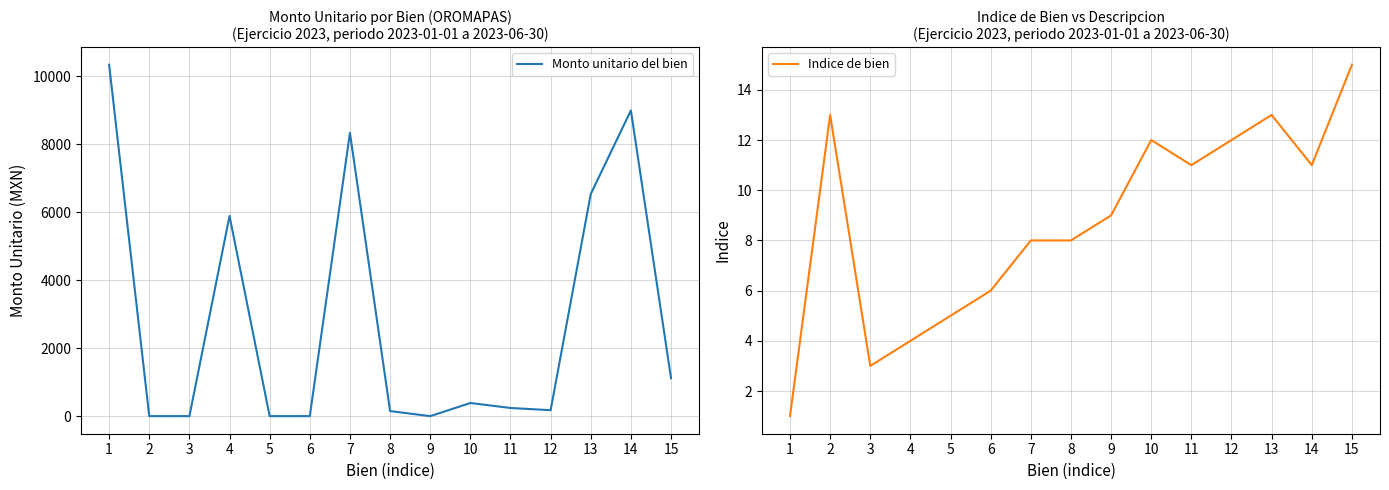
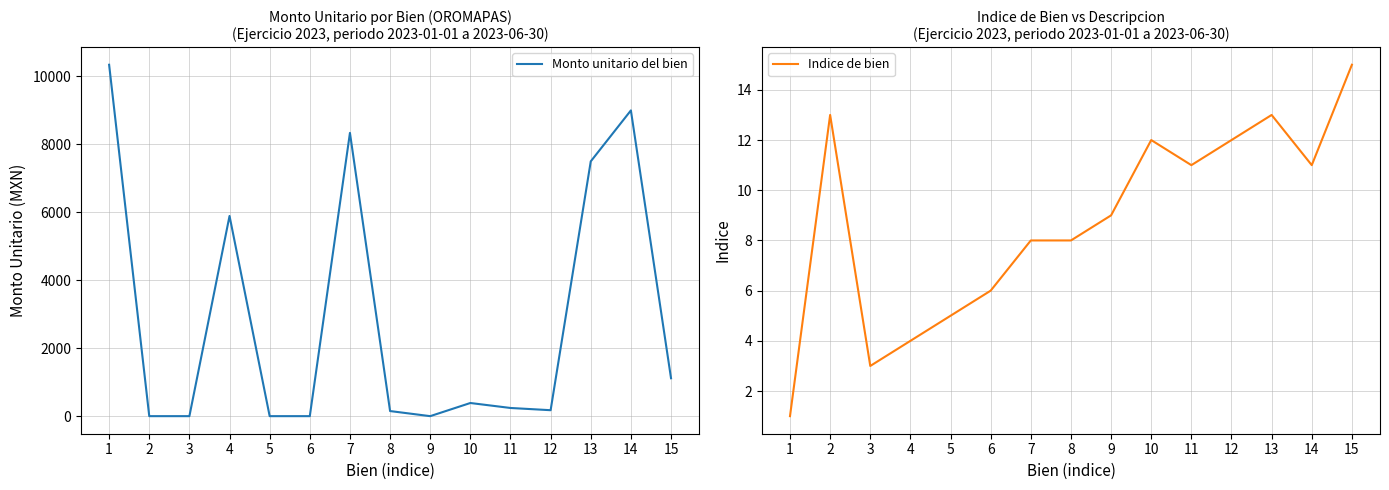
  {
    "Monto Unitario por Bien (OROMAPAS) (Ejercicio 2023, periodo 2023-01-01 a 2023-06-30)": {
      "1": 10300,
      "2": 0,
      "3": 0,
      "4": 5900,
      "5": 0,
      "6": 0,
      "7": 8300,
      "8": 200,
      "9": 0,
      "10": 400,
      "11": 200,
      "12": 200,
-     "13": 6500,
+     "13": 7500,
      "14": 9000,
      "15": 1100
    },
    "Indice de Bien vs Descripcion (Ejercicio 2023, periodo 2023-01-01 a 2023-06-30)": {
      "1": 1.0,
      "2": 13.0,
      "3": 3.0,
      "4": 4.0,
      "5": 5.0,
      "6": 6.0,
      "7": 8.0,
      "8": 8.0,
      "9": 9.0,
      "10": 12.0,
      "11": 11.0,
      "12": 12.0,
      "13": 13.0,
      "14": 11.0,
      "15": 15.0
    }
  }
